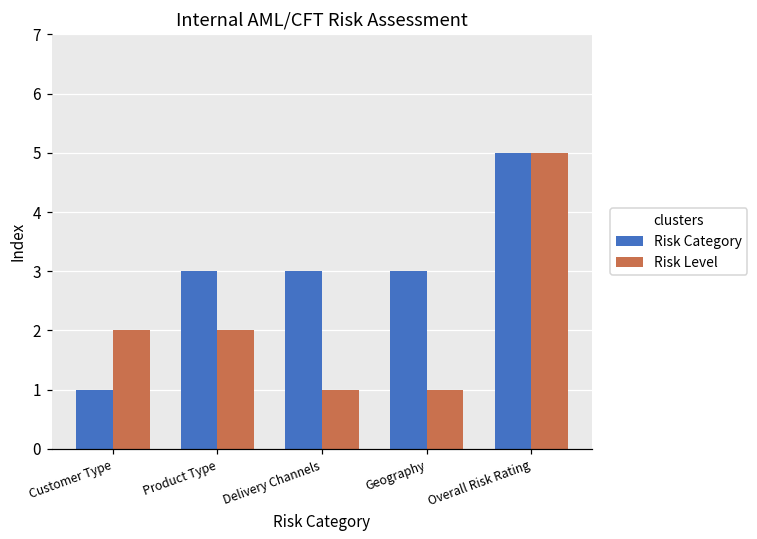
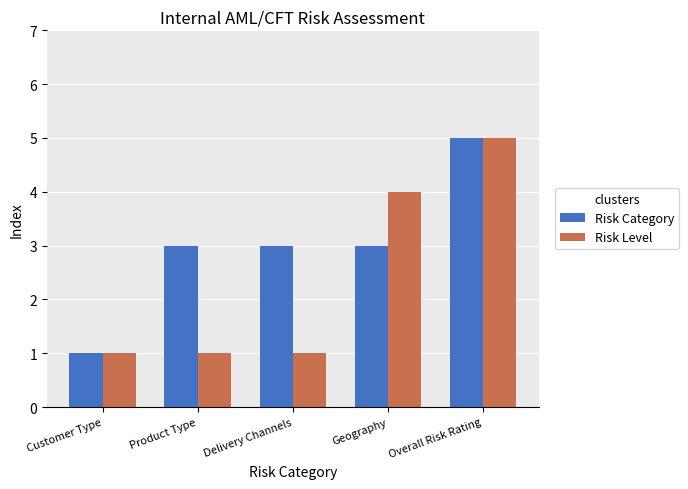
  {
    "Risk Category": {
      "Customer Type": 1,
      "Product Type": 3,
      "Delivery Channels": 3,
      "Geography": 3,
      "Overall Risk Rating": 5
    },
    "Risk Level": {
-     "Customer Type": 2,
-     "Product Type": 2,
+     "Customer Type": 1,
+     "Product Type": 1,
      "Delivery Channels": 1,
-     "Geography": 1,
+     "Geography": 4,
      "Overall Risk Rating": 5
    }
  }
